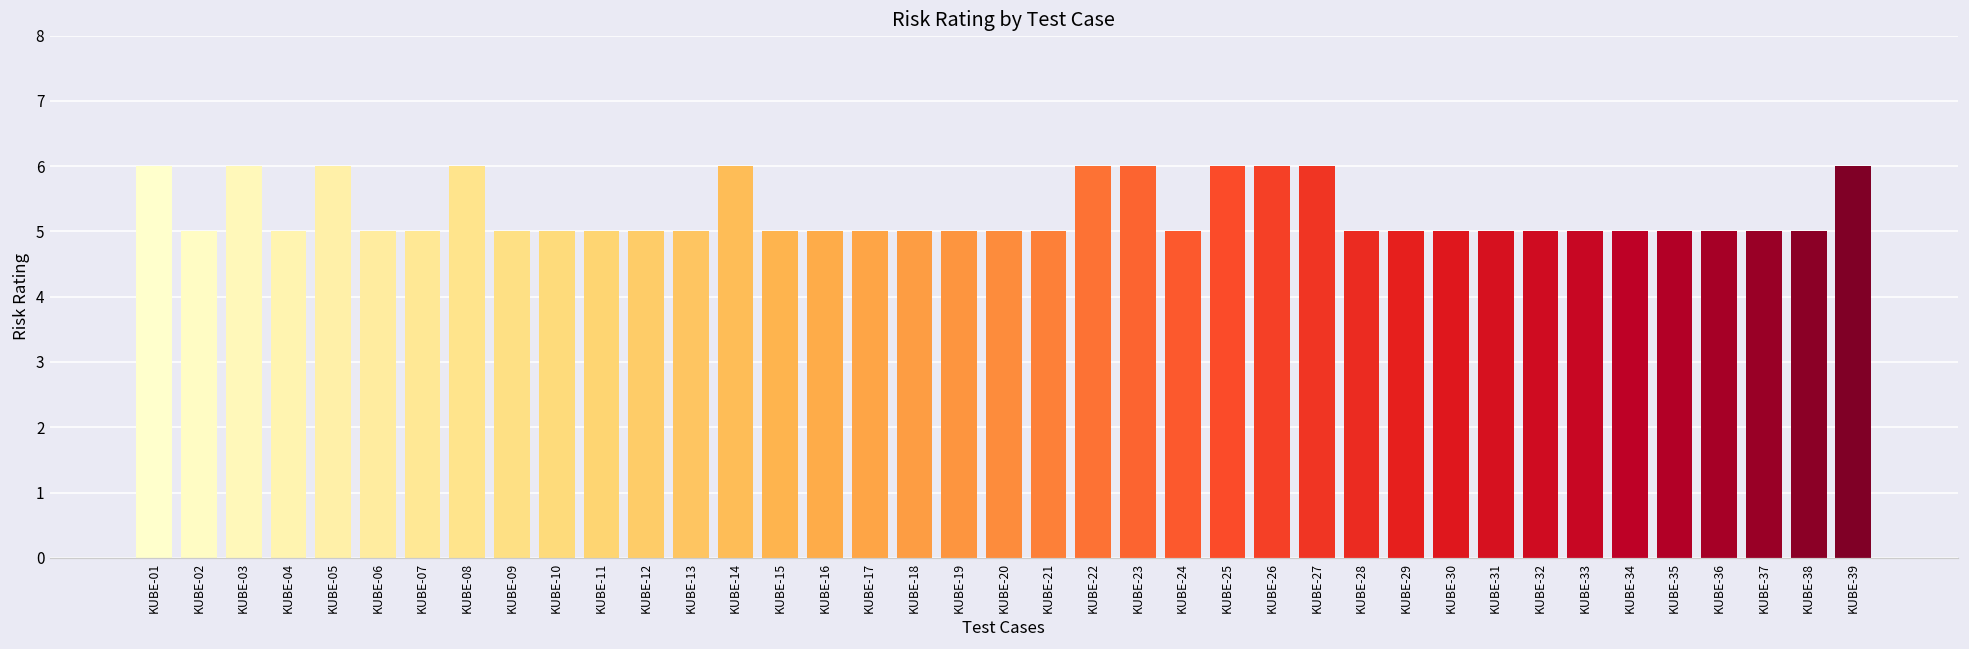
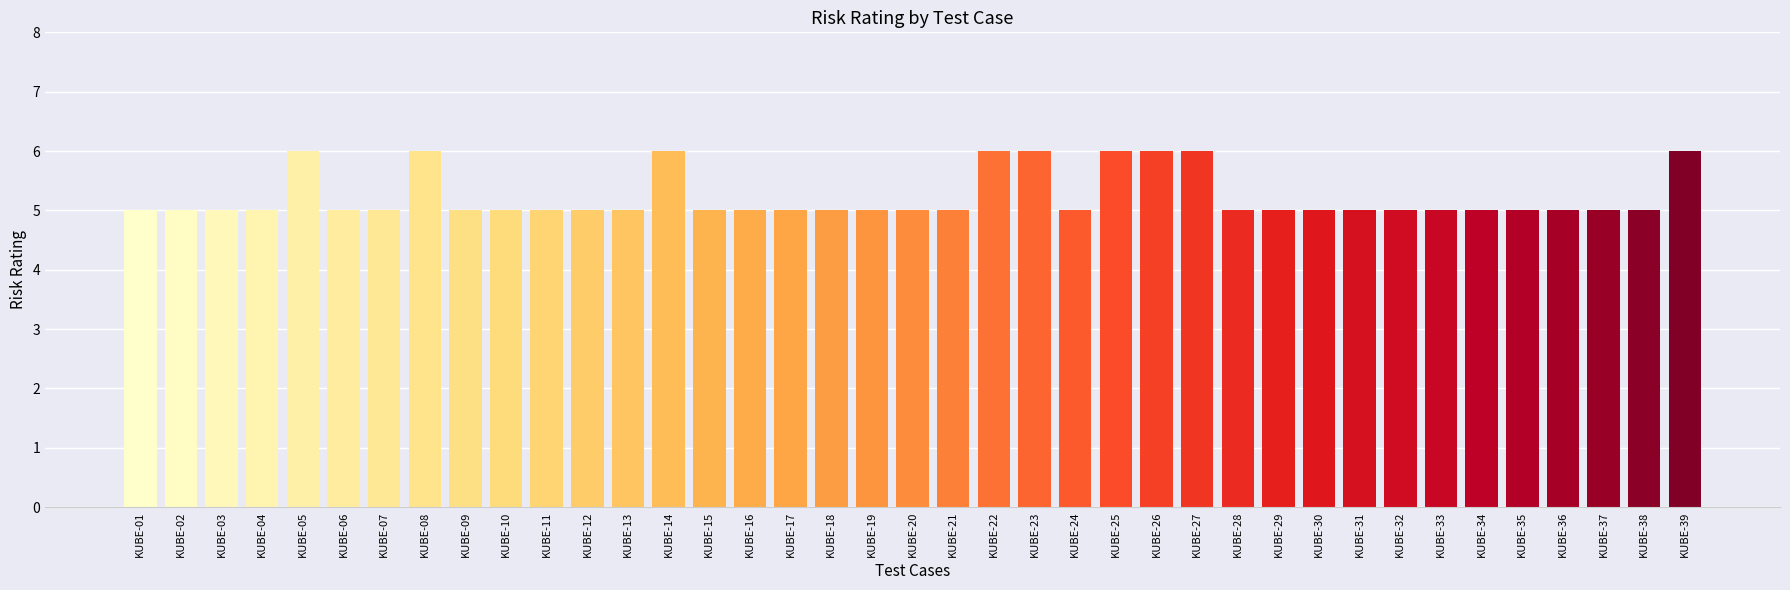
  {
-   "KUBE-01": 6,
+   "KUBE-01": 5,
    "KUBE-02": 5,
-   "KUBE-03": 6,
+   "KUBE-03": 5,
    "KUBE-04": 5,
    "KUBE-05": 6,
    "KUBE-06": 5,
    "KUBE-07": 5,
    "KUBE-08": 6,
    "KUBE-09": 5,
    "KUBE-10": 5,
    "KUBE-11": 5,
    "KUBE-12": 5,
    "KUBE-13": 5,
    "KUBE-14": 6,
    "KUBE-15": 5,
    "KUBE-16": 5,
    "KUBE-17": 5,
    "KUBE-18": 5,
    "KUBE-19": 5,
    "KUBE-20": 5,
    "KUBE-21": 5,
    "KUBE-22": 6,
    "KUBE-23": 6,
    "KUBE-24": 5,
    "KUBE-25": 6,
    "KUBE-26": 6,
    "KUBE-27": 6,
    "KUBE-28": 5,
    "KUBE-29": 5,
    "KUBE-30": 5,
    "KUBE-31": 5,
    "KUBE-32": 5,
    "KUBE-33": 5,
    "KUBE-34": 5,
    "KUBE-35": 5,
    "KUBE-36": 5,
    "KUBE-37": 5,
    "KUBE-38": 5,
    "KUBE-39": 6
  }
